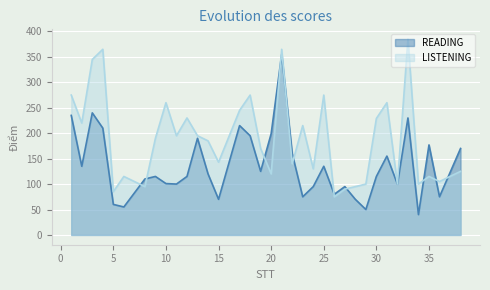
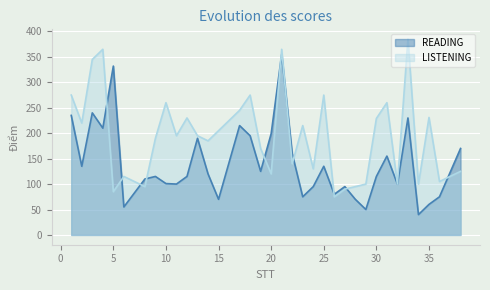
  {
    "READING": {
-     "5": 60,
+     "5": 330,
      "10": 100,
      "15": 70,
      "20": 200,
      "25": 140,
      "30": 120,
-     "35": 180
+     "35": 60
    },
    "LISTENING": {
      "5": 90,
      "10": 260,
-     "15": 140,
+     "15": 210,
      "20": 120,
      "25": 280,
      "30": 230,
-     "35": 120
+     "35": 230
    }
  }
